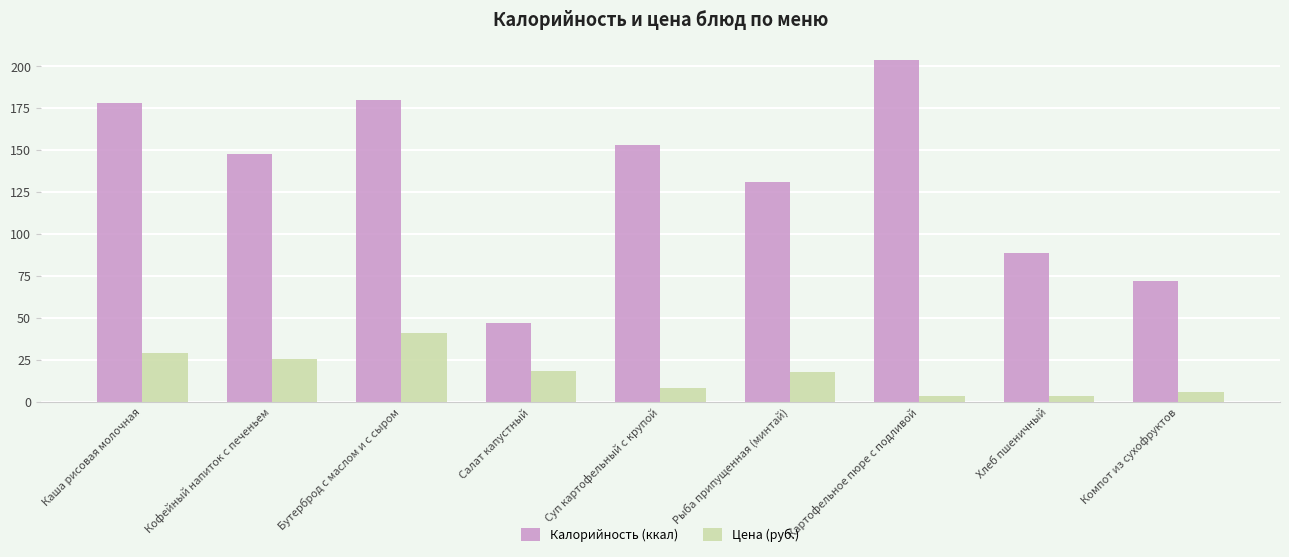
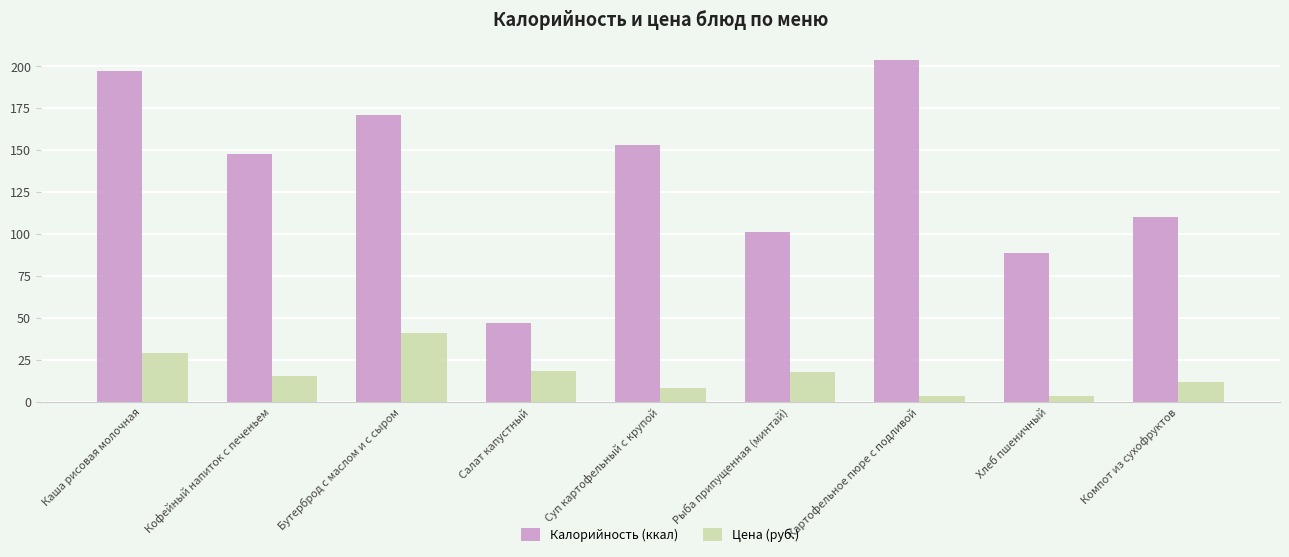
  {
    "Калорийность (ккал)": {
-     "Каша рисовая молочная": 178,
+     "Каша рисовая молочная": 197,
      "Кофейный напиток с печеньем": 148,
-     "Бутерброд с маслом и с сыром": 180,
+     "Бутерброд с маслом и с сыром": 171,
      "Салат капустный": 47,
      "Суп картофельный с крупой": 153,
-     "Рыба припущенная (минтай)": 131,
+     "Рыба припущенная (минтай)": 101,
      "Картофельное пюре с подливой": 204,
      "Хлеб пшеничный": 89,
-     "Компот из сухофруктов": 72
+     "Компот из сухофруктов": 110
    },
    "Цена (руб.)": {
      "Каша рисовая молочная": 29,
-     "Кофейный напиток с печеньем": 26,
+     "Кофейный напиток с печеньем": 16,
      "Бутерброд с маслом и с сыром": 41,
      "Салат капустный": 18,
      "Суп картофельный с крупой": 8,
      "Рыба припущенная (минтай)": 18,
      "Картофельное пюре с подливой": 4,
      "Хлеб пшеничный": 4,
-     "Компот из сухофруктов": 6
+     "Компот из сухофруктов": 12
    }
  }
